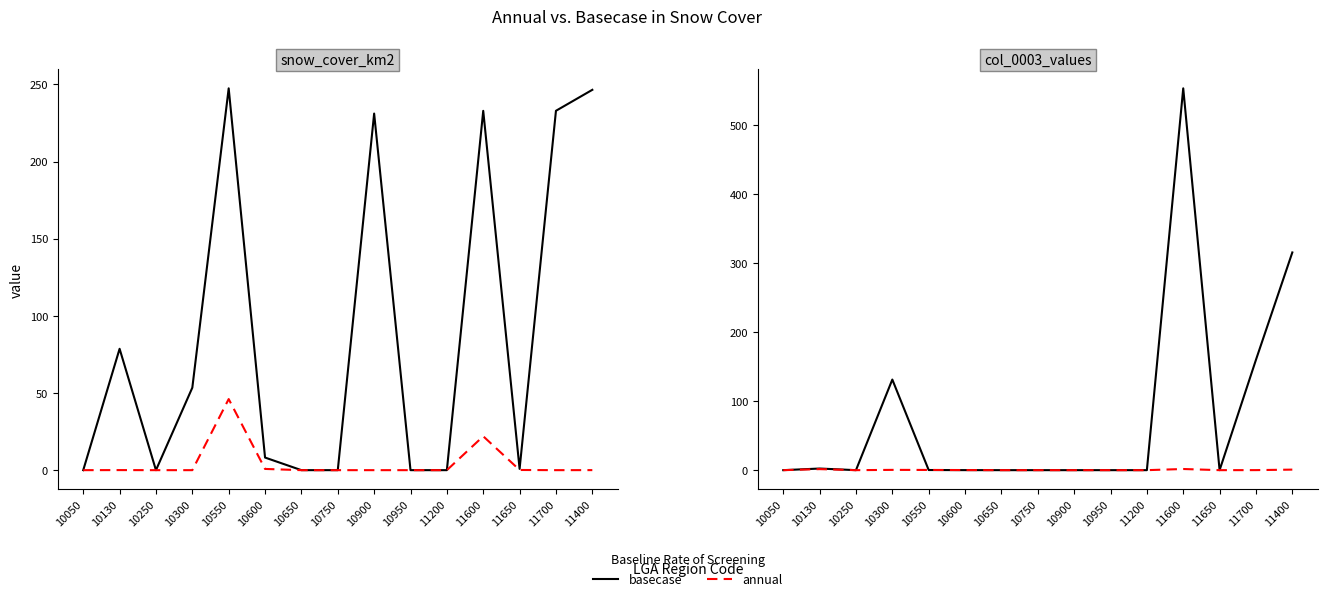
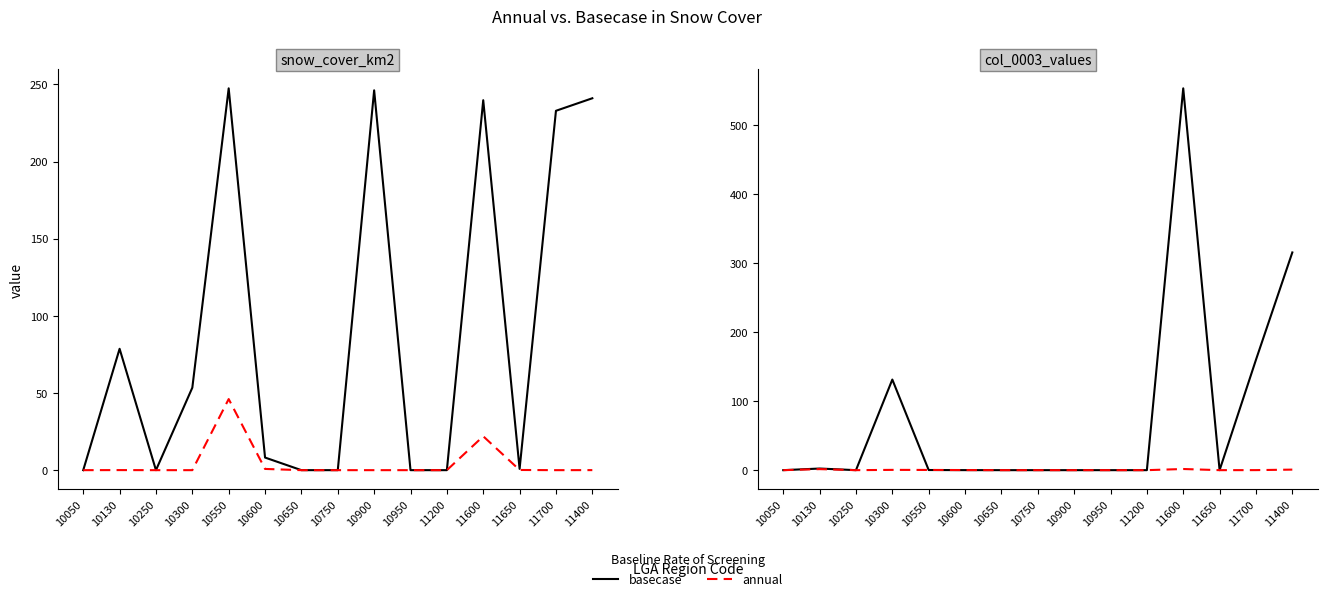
  {
    "snow_cover_km2": {
      "basecase": {
        "10130": 79,
        "10300": 53,
        "10550": 247,
        "10600": 8,
-       "10900": 231,
-       "11600": 233,
+       "10900": 246,
+       "11600": 240,
        "11700": 233,
-       "11400": 247
+       "11400": 241
      },
      "annual": {
        "10130": 0,
        "10300": 0,
        "10550": 46,
        "10600": 1,
        "10900": 0,
        "11600": 22,
        "11700": 0,
        "11400": 0
      }
    },
    "col_0003_values": {
      "basecase": {
        "10300": 130,
        "11600": 550,
        "11700": 160,
        "11400": 320
      },
      "annual": {
        "10300": 0,
        "11600": 0,
        "11700": 0,
        "11400": 0
      }
    }
  }
